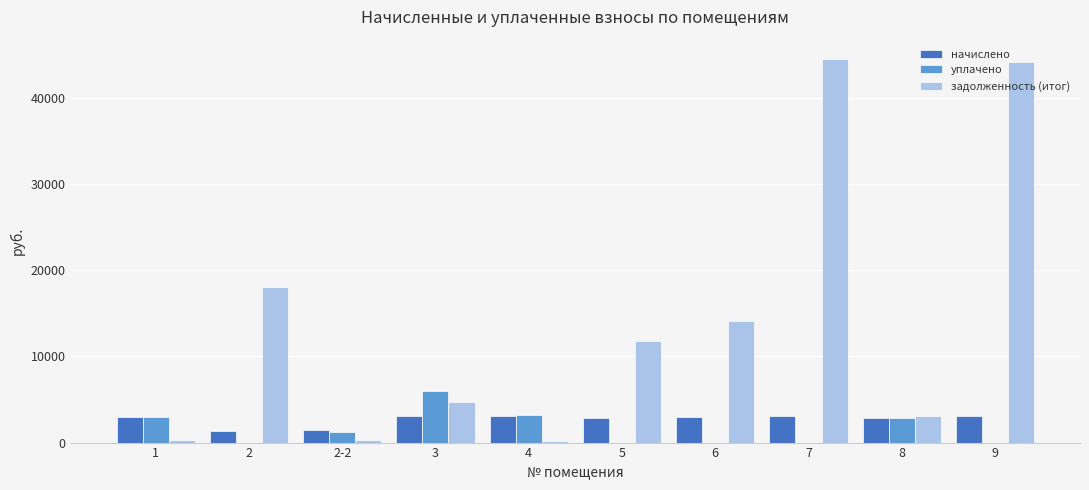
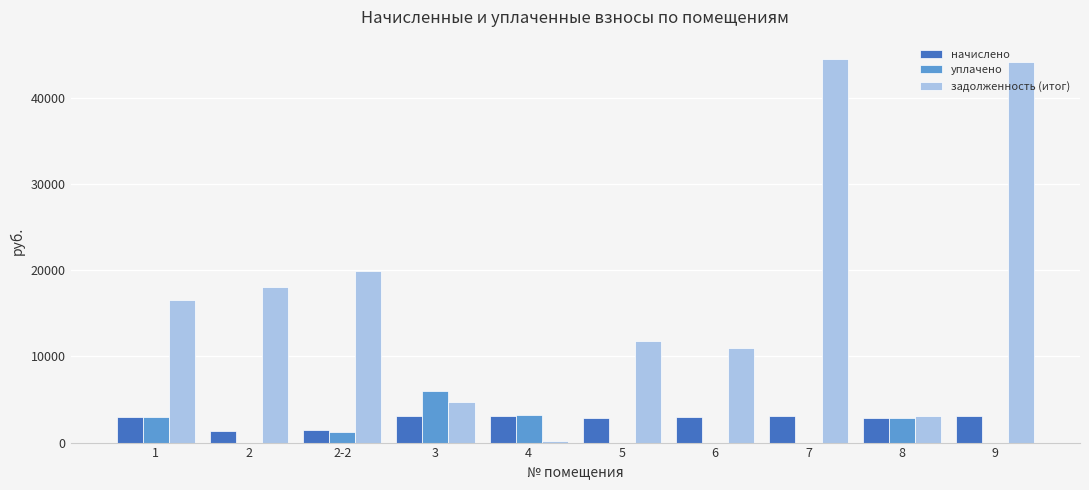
  {
    "задолженность (итог)": {
-     "1": 0,
+     "1": 17000,
      "2": 18000,
-     "2-2": 0,
+     "2-2": 20000,
      "3": 5000,
      "5": 12000,
-     "6": 14000,
+     "6": 11000,
      "7": 45000,
      "8": 3000,
      "9": 44000
    }
  }
